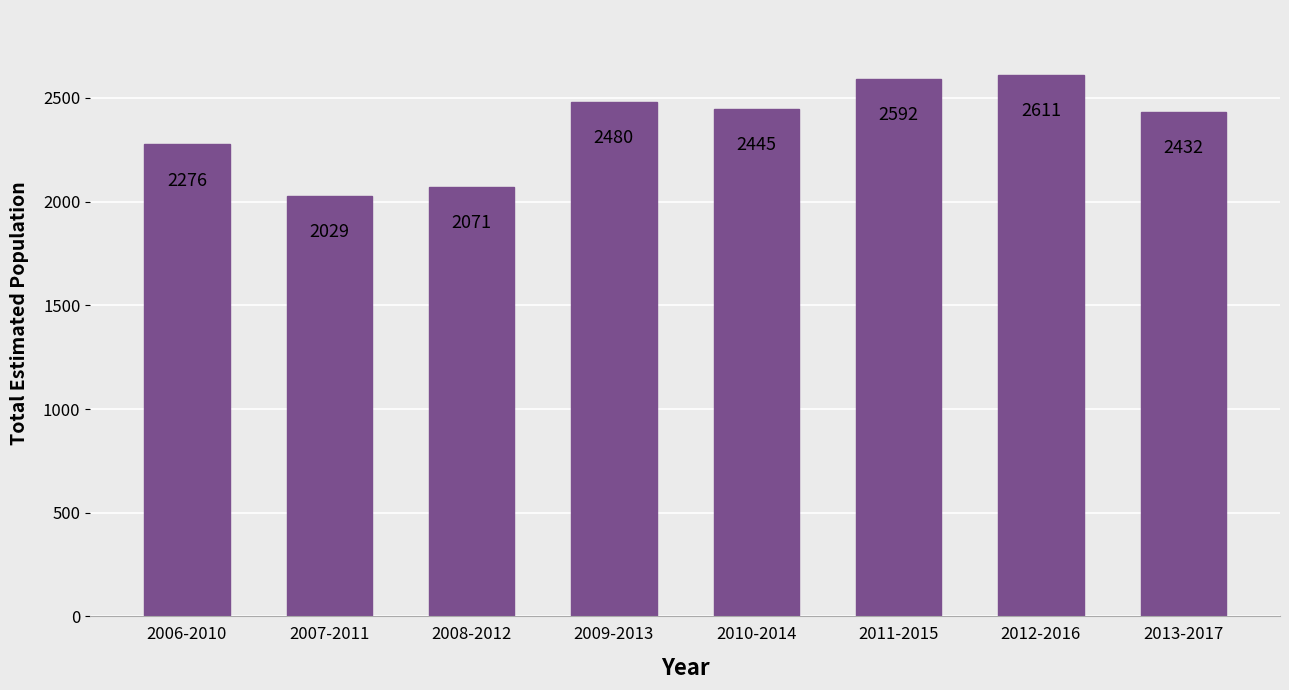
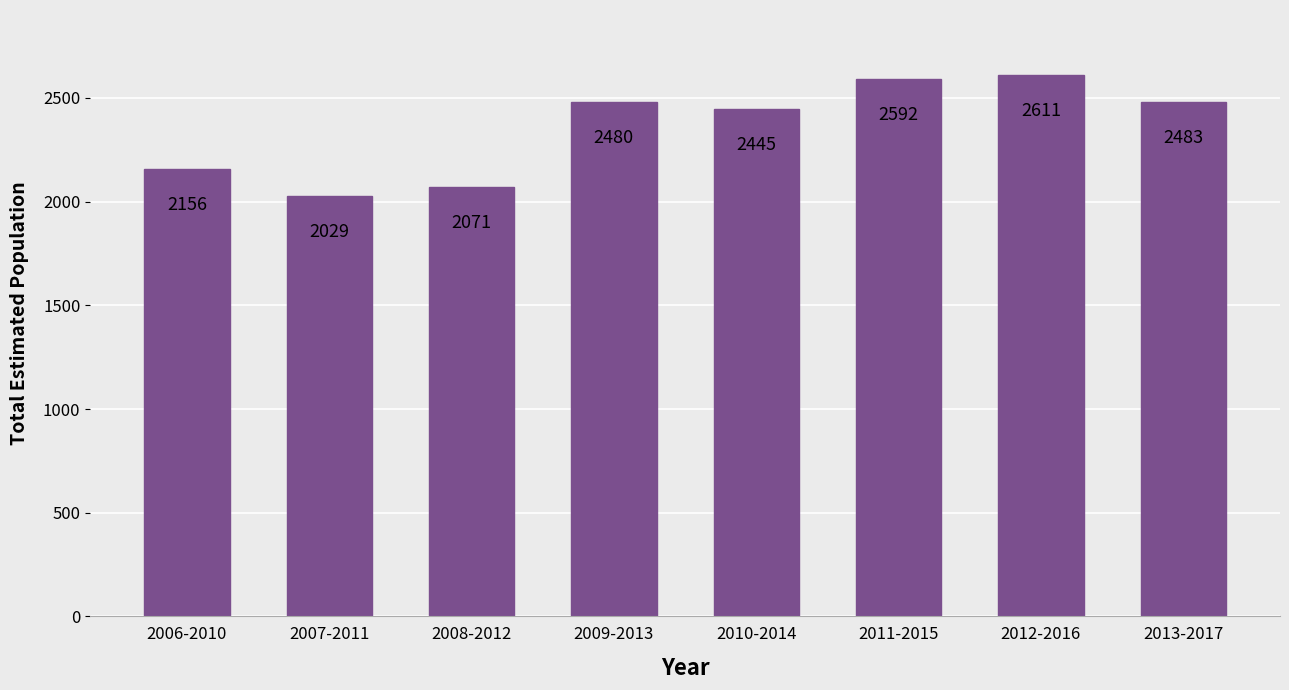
  {
-   "2006-2010": 2276,
+   "2006-2010": 2156,
    "2007-2011": 2029,
    "2008-2012": 2071,
    "2009-2013": 2480,
    "2010-2014": 2445,
    "2011-2015": 2592,
    "2012-2016": 2611,
-   "2013-2017": 2432
+   "2013-2017": 2483
  }
